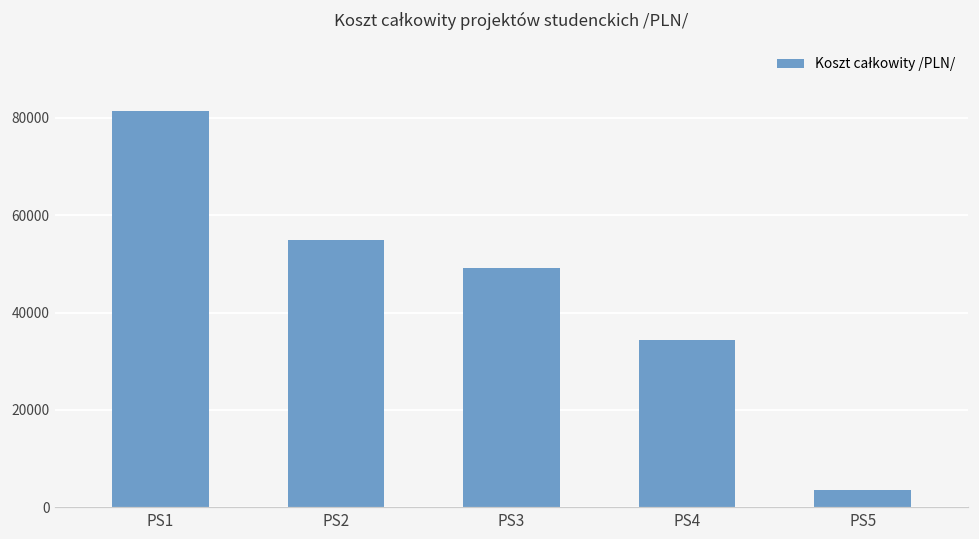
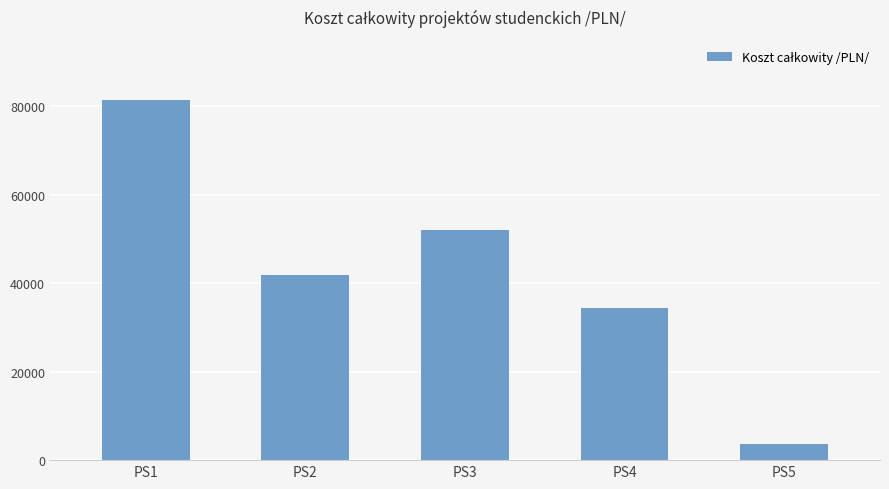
  {
    "PS1": 81000,
-   "PS2": 55000,
-   "PS3": 49000,
+   "PS2": 42000,
+   "PS3": 52000,
    "PS4": 34000,
    "PS5": 4000
  }
